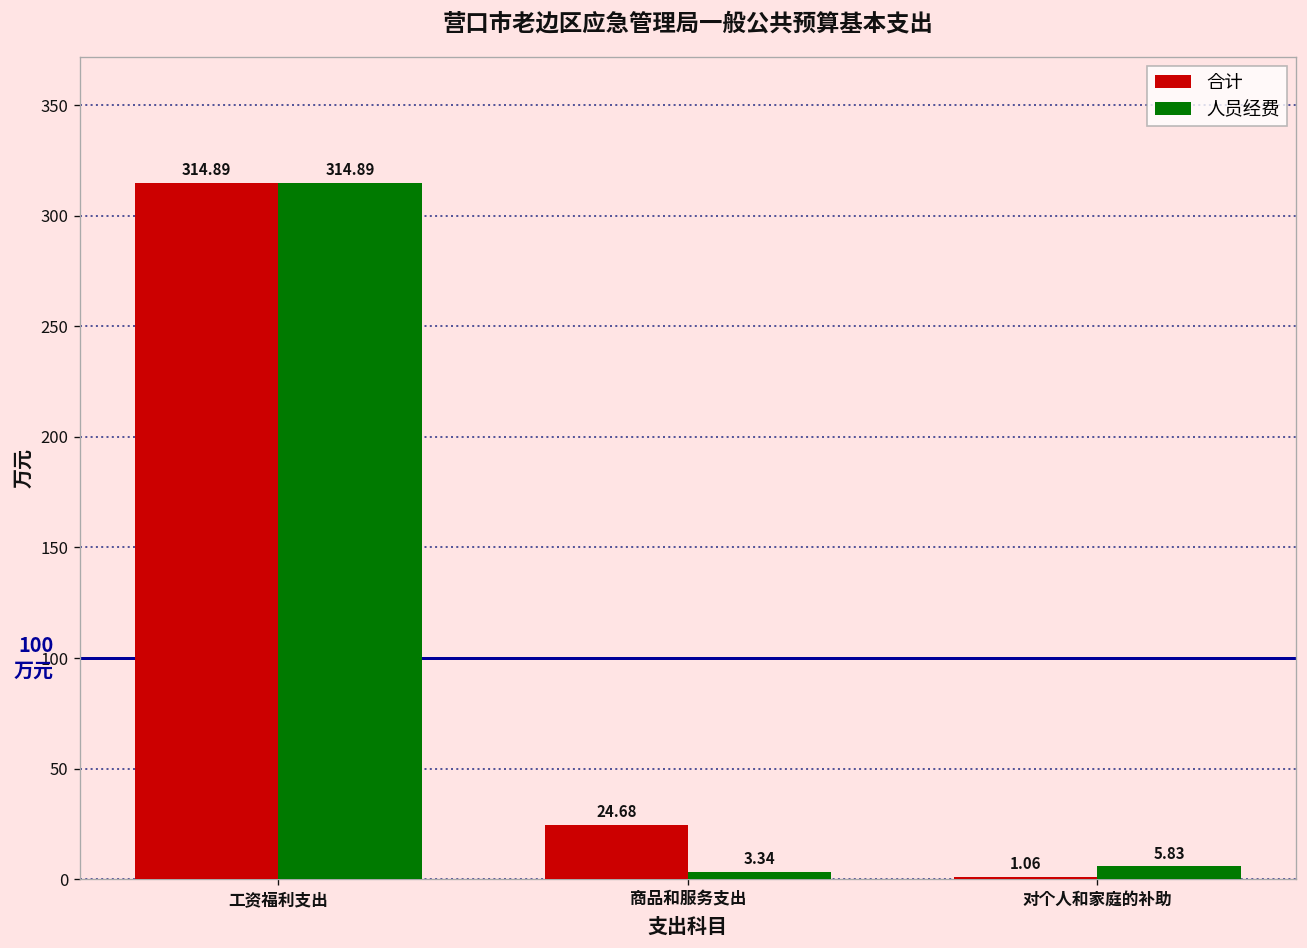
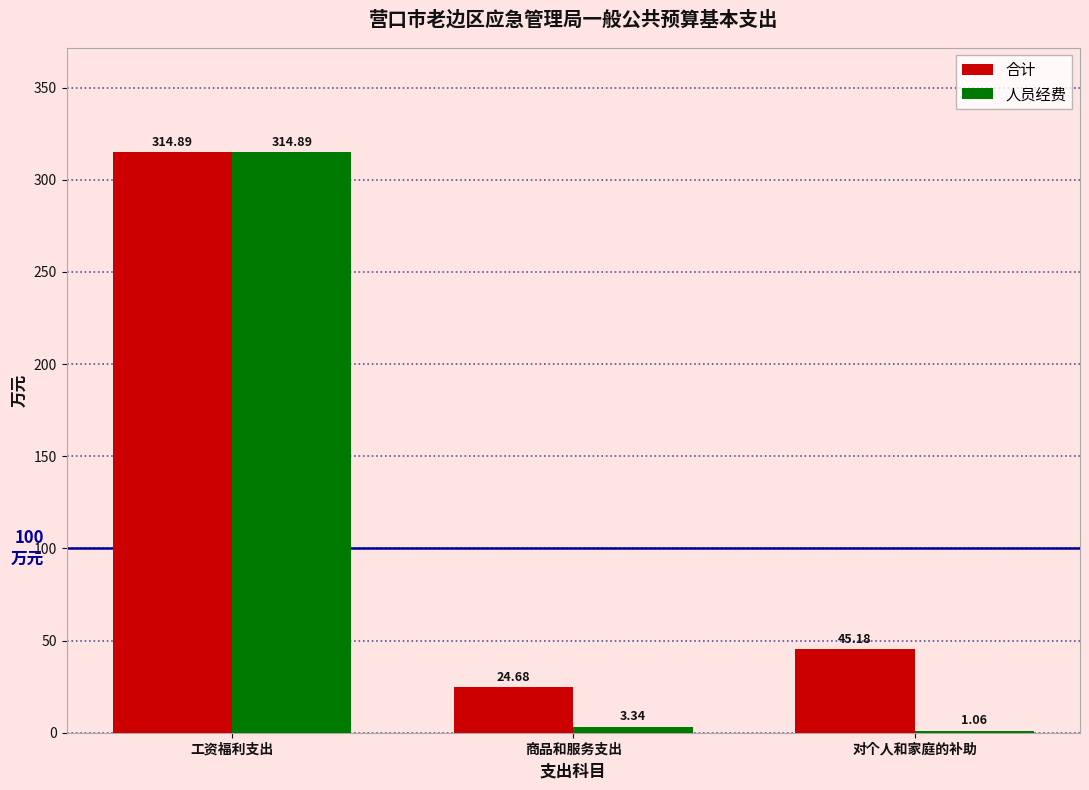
  {
    "合计": {
      "工资福利支出": 314.89,
      "商品和服务支出": 24.68,
-     "对个人和家庭的补助": 1.06
+     "对个人和家庭的补助": 45.18
    },
    "人员经费": {
      "工资福利支出": 314.89,
      "商品和服务支出": 3.34,
-     "对个人和家庭的补助": 5.83
+     "对个人和家庭的补助": 1.06
    }
  }
